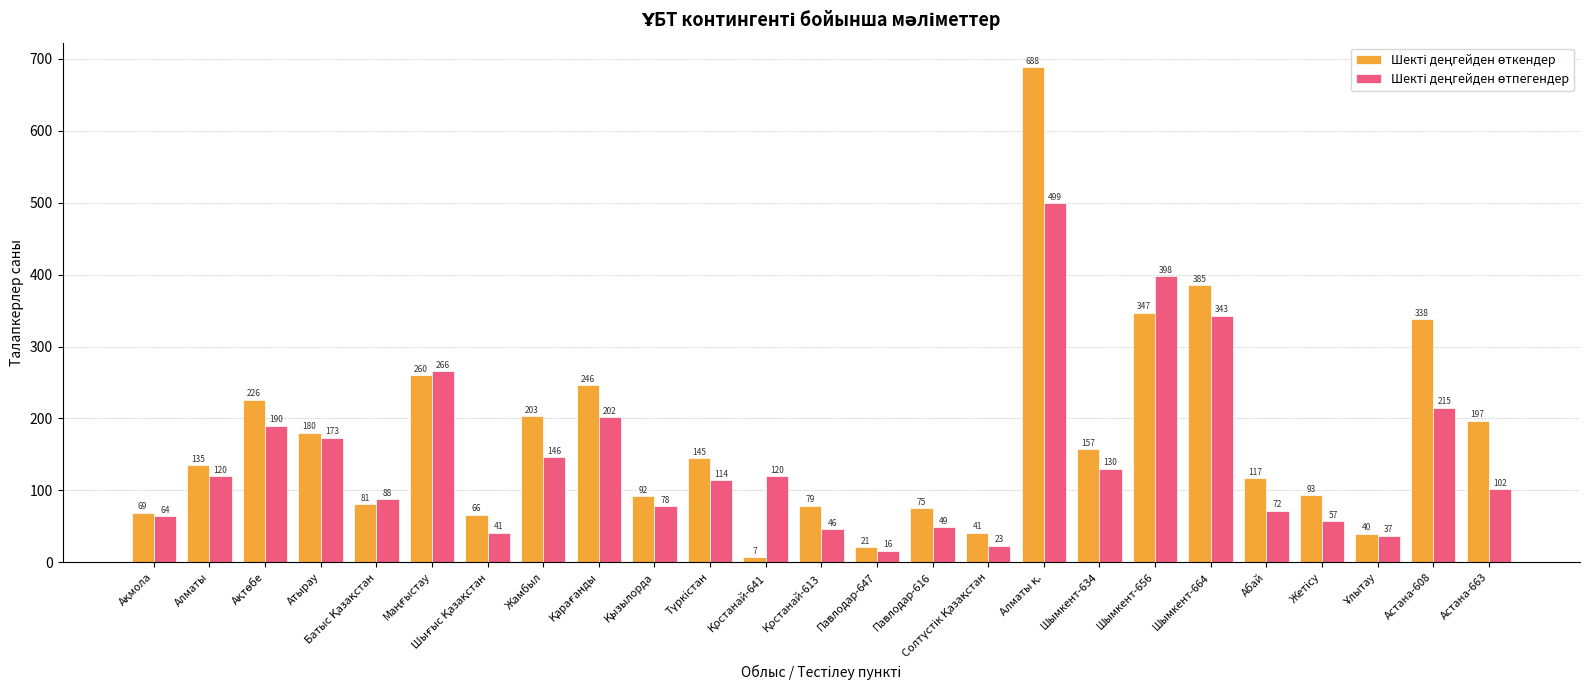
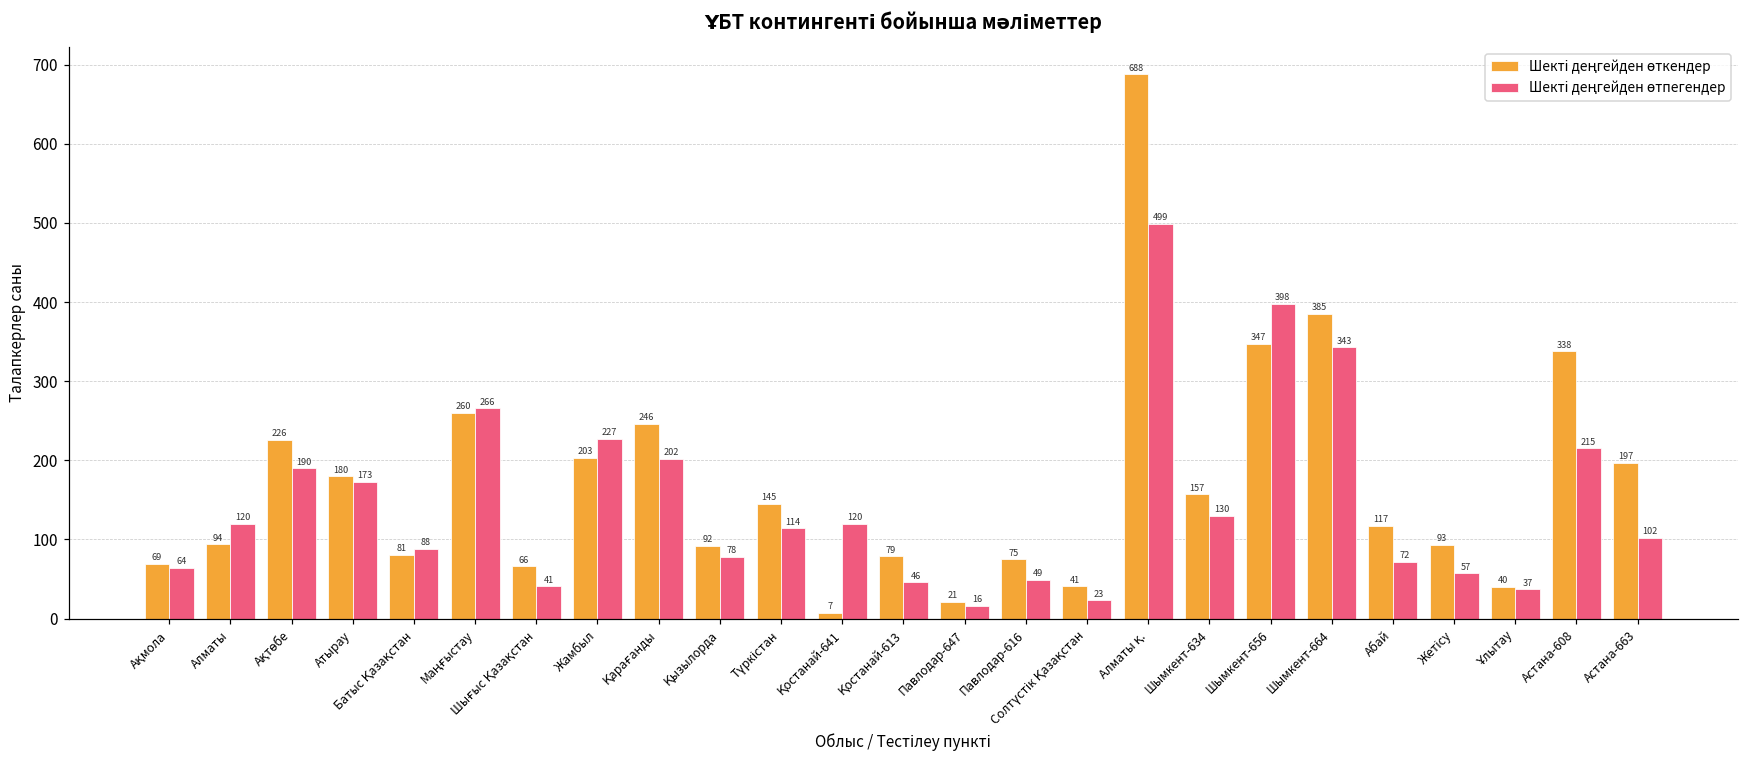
  {
    "Шекті деңгейден өткендер": {
      "Ақмола": 69,
-     "Алматы": 135,
+     "Алматы": 94,
      "Ақтөбе": 226,
      "Атырау": 180,
      "Батыс Қазақстан": 81,
      "Маңғыстау": 260,
      "Шығыс Қазақстан": 66,
      "Жамбыл": 203,
      "Қарағанды": 246,
      "Қызылорда": 92,
      "Түркістан": 145,
      "Қостанай-641": 7,
      "Қостанай-613": 79,
      "Павлодар-647": 21,
      "Павлодар-616": 75,
      "Солтүстік Қазақстан": 41,
      "Алматы қ.": 688,
      "Шымкент-634": 157,
      "Шымкент-656": 347,
      "Шымкент-664": 385,
      "Абай": 117,
      "Жетісу": 93,
      "Ұлытау": 40,
      "Астана-608": 338,
      "Астана-663": 197
    },
    "Шекті деңгейден өтпегендер": {
      "Ақмола": 64,
      "Алматы": 120,
      "Ақтөбе": 190,
      "Атырау": 173,
      "Батыс Қазақстан": 88,
      "Маңғыстау": 266,
      "Шығыс Қазақстан": 41,
-     "Жамбыл": 146,
+     "Жамбыл": 227,
      "Қарағанды": 202,
      "Қызылорда": 78,
      "Түркістан": 114,
      "Қостанай-641": 120,
      "Қостанай-613": 46,
      "Павлодар-647": 16,
      "Павлодар-616": 49,
      "Солтүстік Қазақстан": 23,
      "Алматы қ.": 499,
      "Шымкент-634": 130,
      "Шымкент-656": 398,
      "Шымкент-664": 343,
      "Абай": 72,
      "Жетісу": 57,
      "Ұлытау": 37,
      "Астана-608": 215,
      "Астана-663": 102
    }
  }
